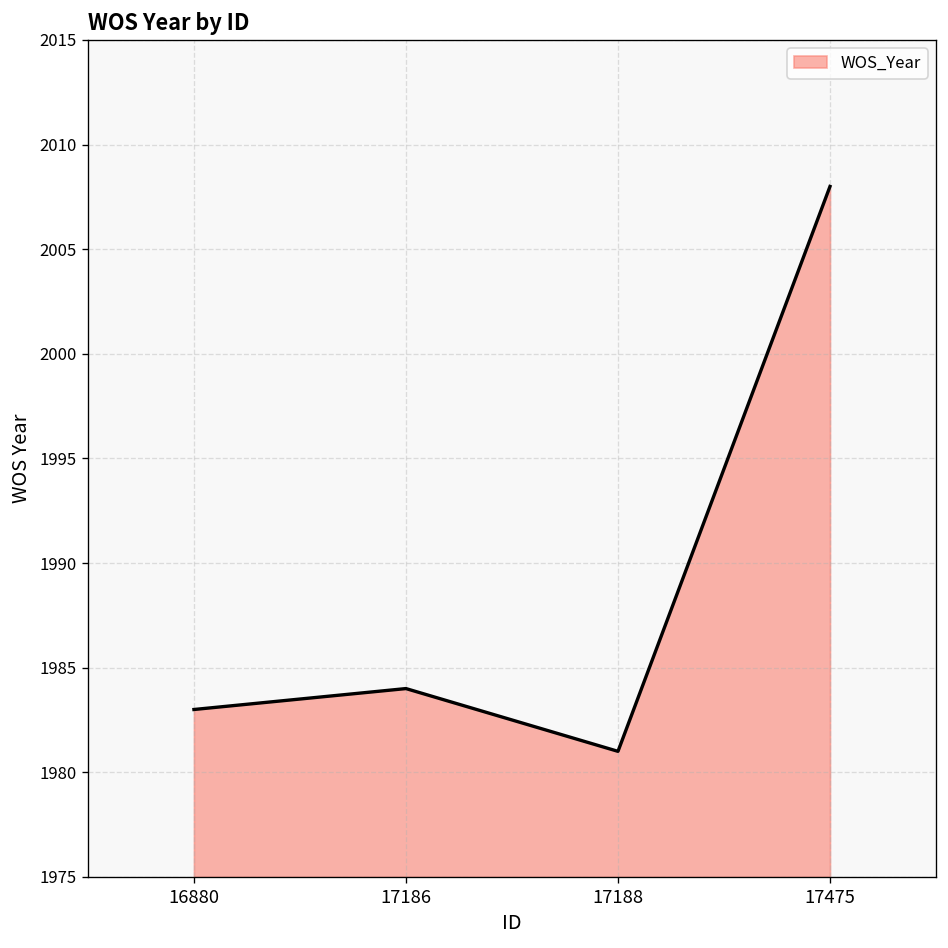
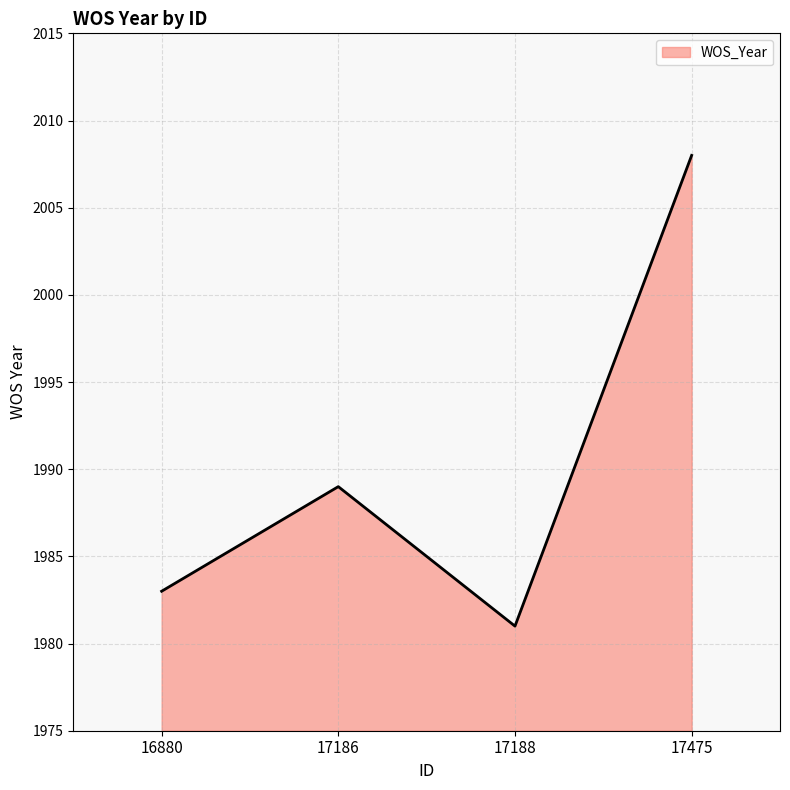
  {
    "16880": 1983,
-   "17186": 1984,
+   "17186": 1989,
    "17188": 1981,
    "17475": 2008
  }
